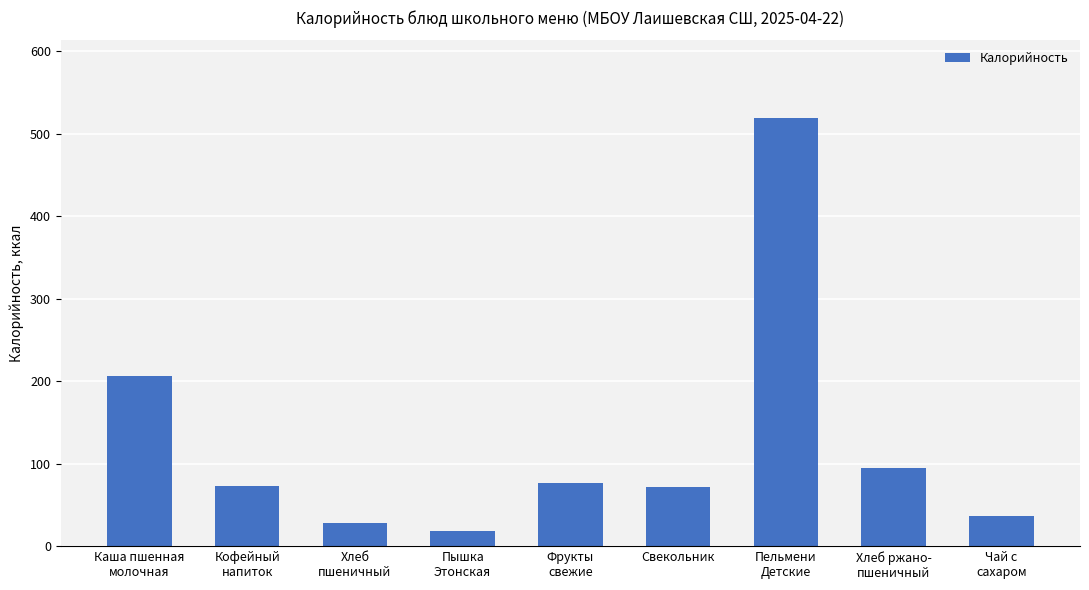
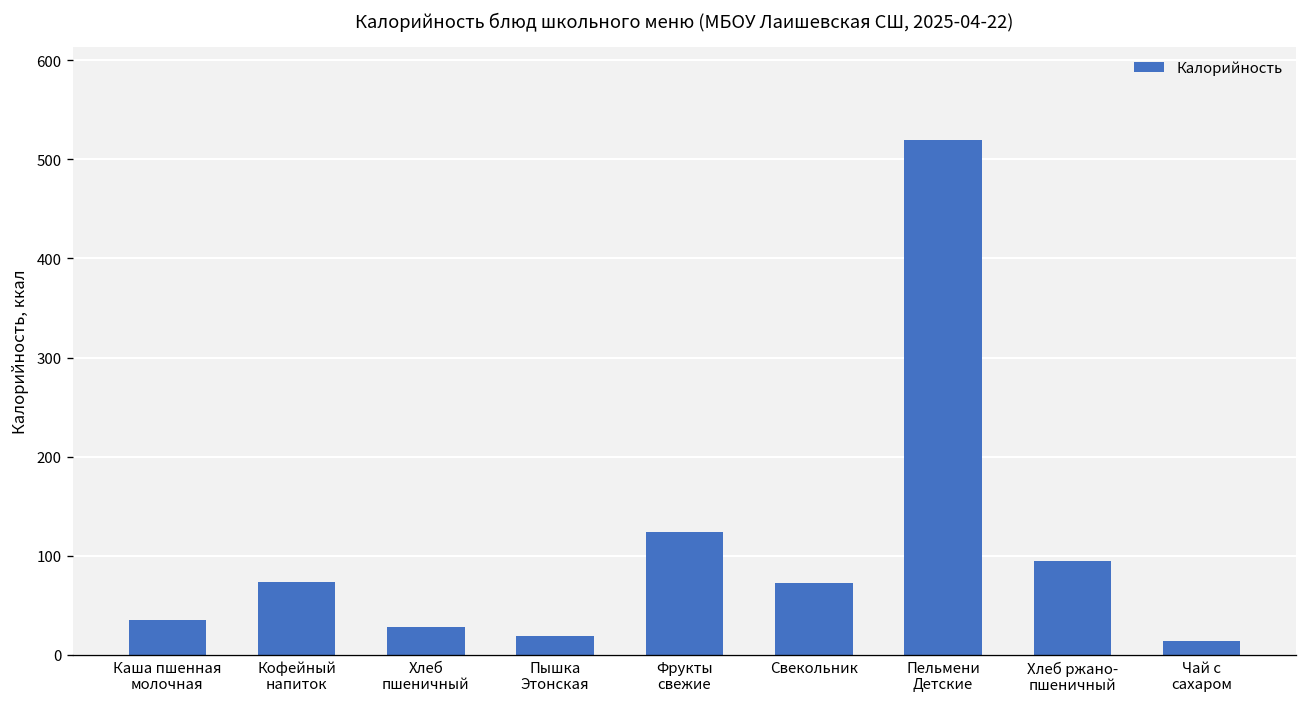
  {
-   "Каша пшенная молочная": 210,
+   "Каша пшенная молочная": 40,
    "Кофейный напиток": 70,
    "Хлеб пшеничный": 30,
    "Пышка Этонская": 20,
-   "Фрукты свежие": 80,
+   "Фрукты свежие": 120,
    "Свекольник": 70,
    "Пельмени Детские": 520,
    "Хлеб ржано- пшеничный": 90,
-   "Чай с сахаром": 40
+   "Чай с сахаром": 10
  }
